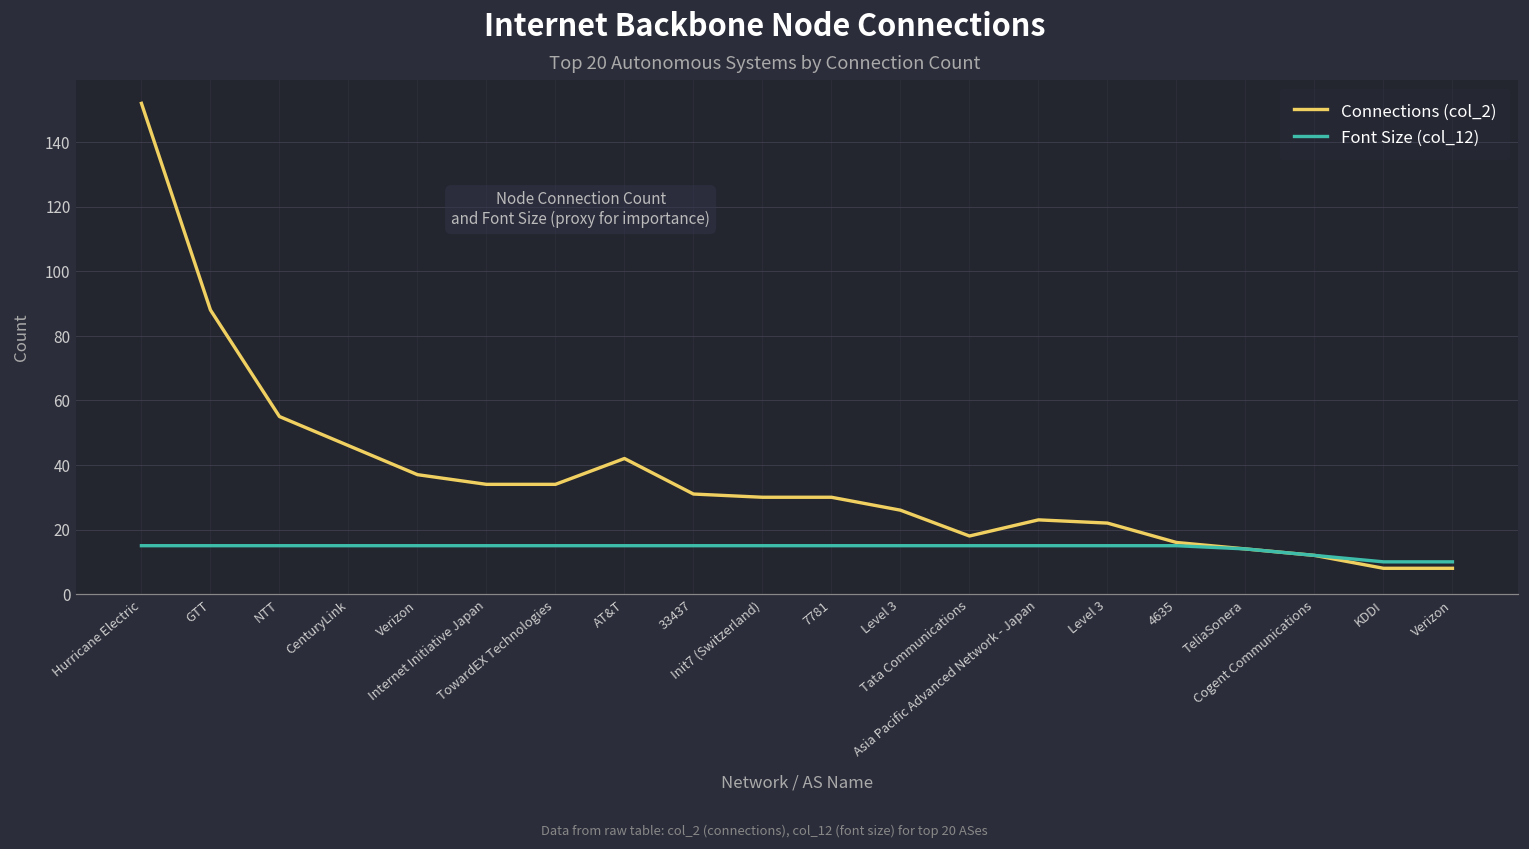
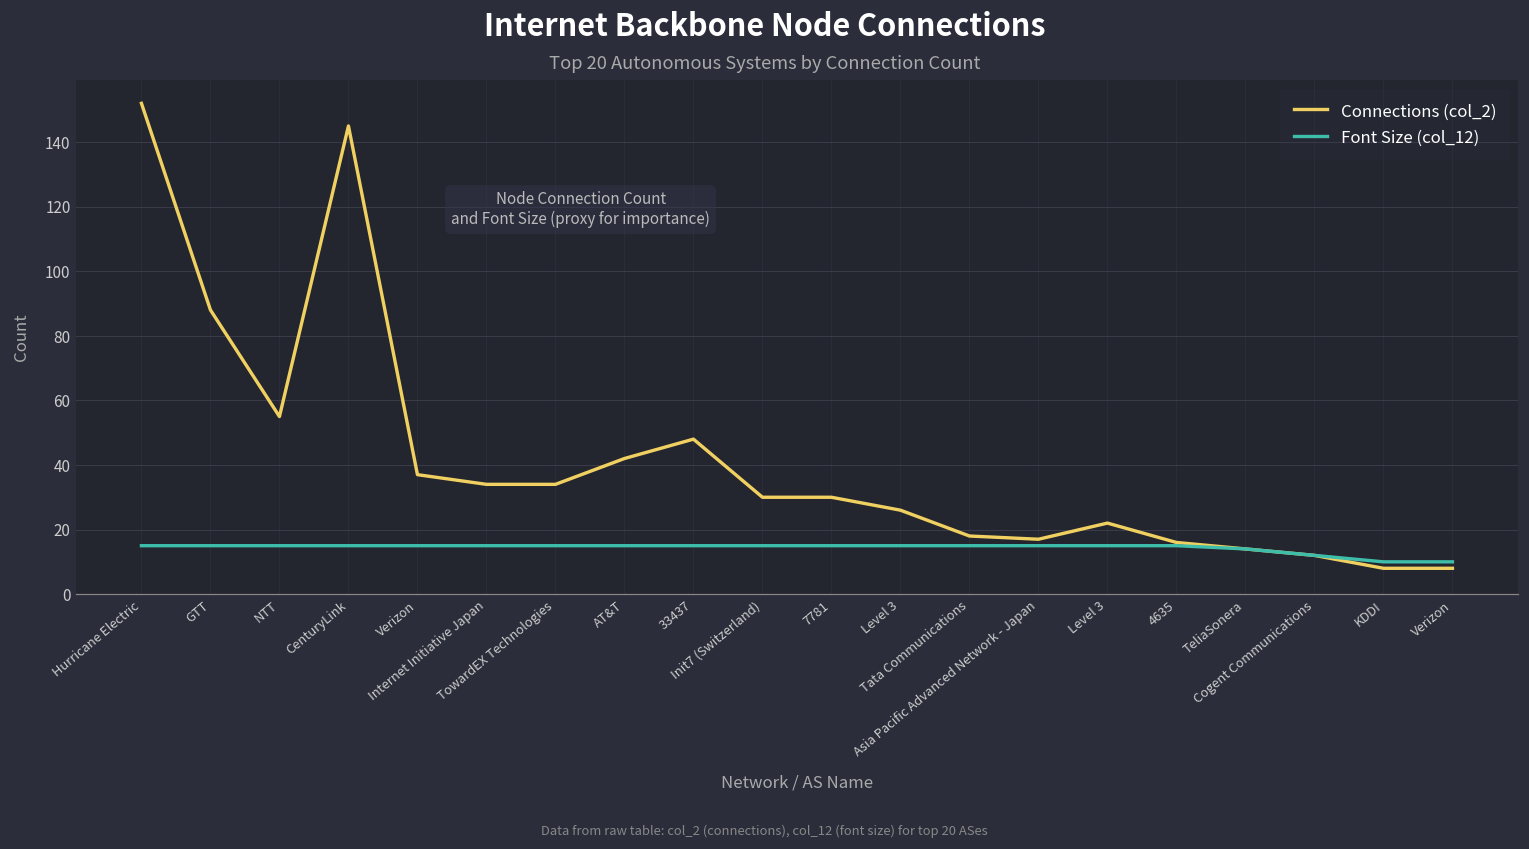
  {
    "Connections (col_2)": {
      "Hurricane Electric": 152,
      "GTT": 88,
      "NTT": 55,
-     "CenturyLink": 46,
+     "CenturyLink": 145,
      "Internet Initiative Japan": 34,
      "TowardEX Technologies": 34,
      "AT&T": 42,
-     "33437": 31,
+     "33437": 48,
      "Init7 (Switzerland)": 30,
      "7781": 30,
      "Tata Communications": 18,
-     "Asia Pacific Advanced Network - Japan": 23,
+     "Asia Pacific Advanced Network - Japan": 17,
      "4635": 16,
      "KDDI": 8
    },
    "Font Size (col_12)": {
      "Hurricane Electric": 15,
      "GTT": 15,
      "NTT": 15,
      "CenturyLink": 15,
      "Internet Initiative Japan": 15,
      "TowardEX Technologies": 15,
      "AT&T": 15,
      "33437": 15,
      "Init7 (Switzerland)": 15,
      "7781": 15,
      "Tata Communications": 15,
      "Asia Pacific Advanced Network - Japan": 15,
      "4635": 15,
      "KDDI": 10
    }
  }
